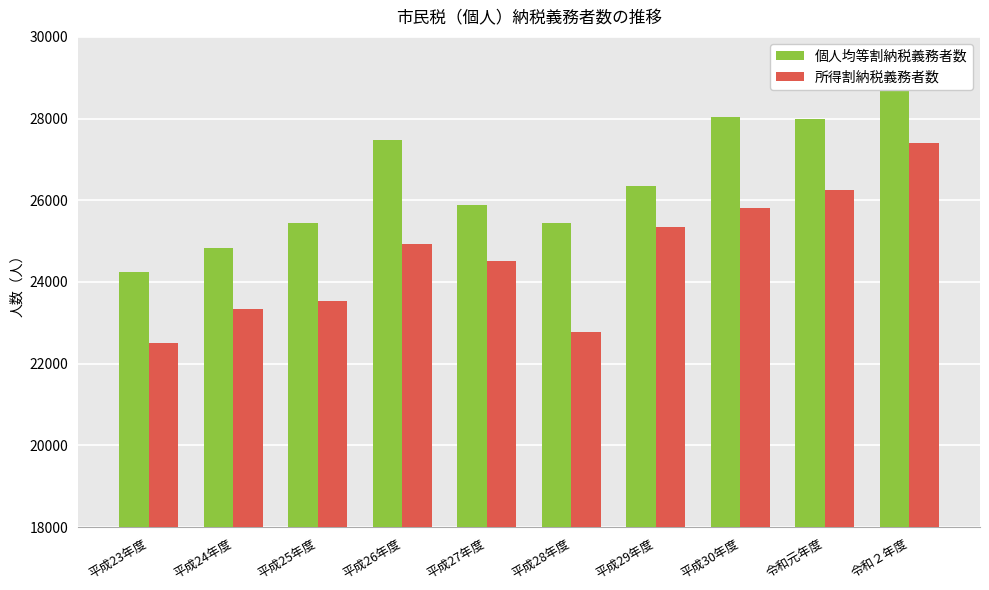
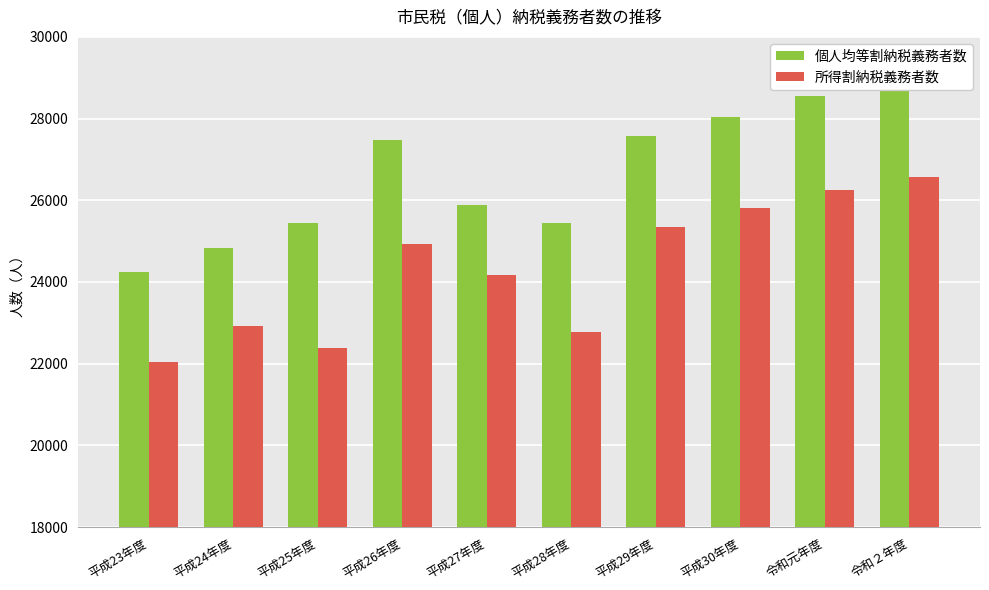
  {
    "個人均等割納税義務者数": {
      "平成23年度": 24300,
      "平成24年度": 24800,
      "平成25年度": 25400,
      "平成26年度": 27500,
      "平成27年度": 25900,
      "平成28年度": 25400,
-     "平成29年度": 26300,
+     "平成29年度": 27600,
      "平成30年度": 28000,
-     "令和元年度": 28000
+     "令和元年度": 28600
    },
    "所得割納税義務者数": {
-     "平成23年度": 22500,
-     "平成24年度": 23300,
-     "平成25年度": 23500,
+     "平成23年度": 22000,
+     "平成24年度": 22900,
+     "平成25年度": 22400,
      "平成26年度": 24900,
-     "平成27年度": 24500,
+     "平成27年度": 24200,
      "平成28年度": 22800,
      "平成29年度": 25300,
      "平成30年度": 25800,
      "令和元年度": 26200,
-     "令和２年度": 27400
+     "令和２年度": 26600
    }
  }
